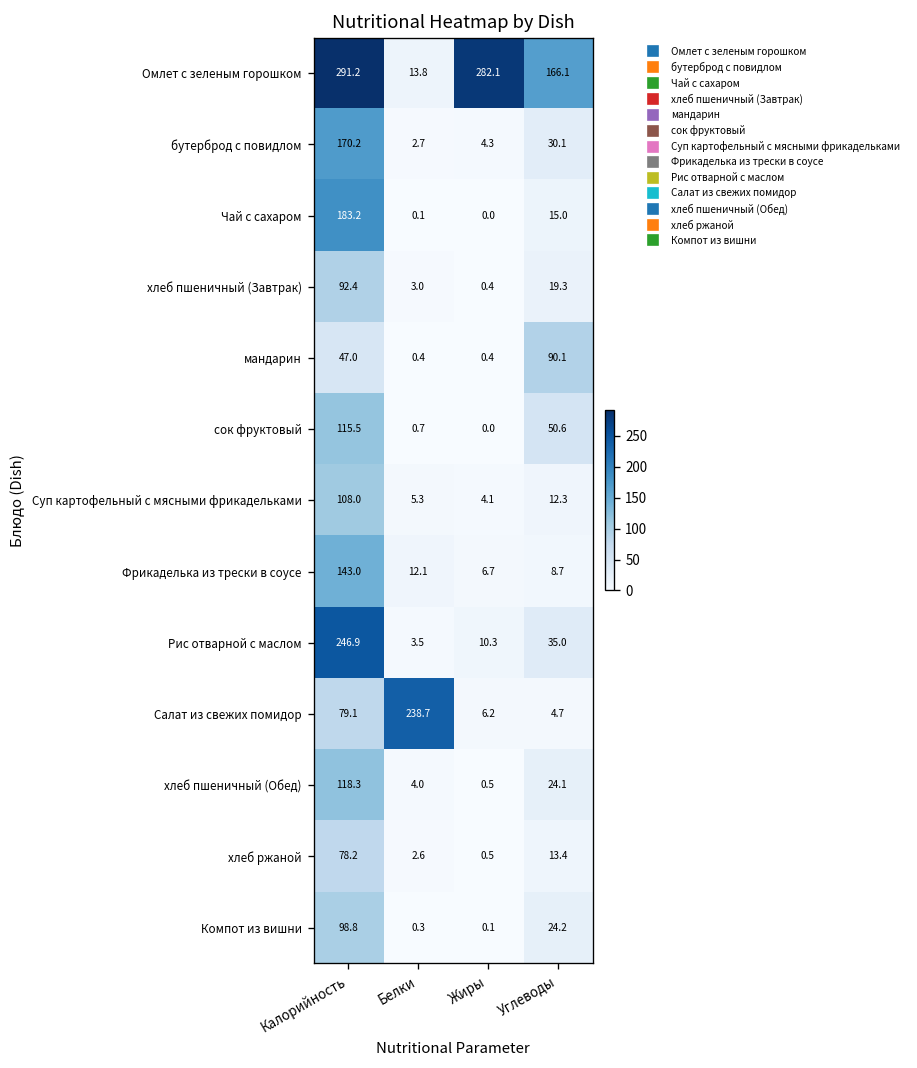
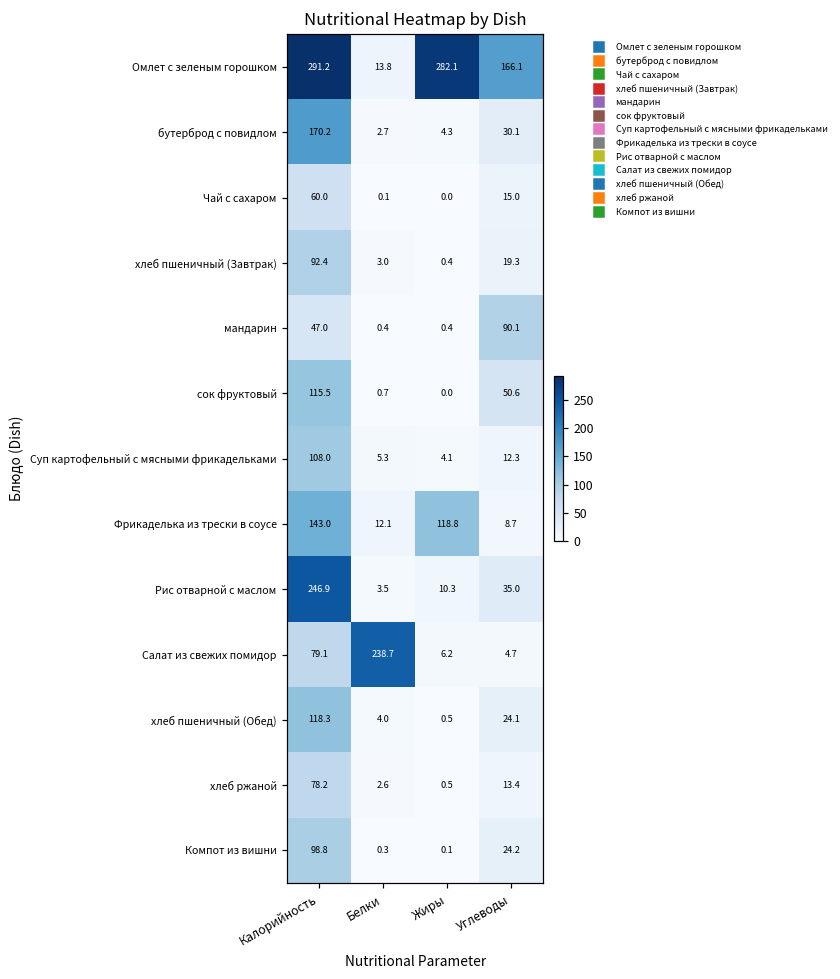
  {
    "Омлет с зеленым горошком": {
      "Калорийность": 291.2,
      "Белки": 13.8,
      "Жиры": 282.1,
      "Углеводы": 166.1
    },
    "бутерброд с повидлом": {
      "Калорийность": 170.2,
      "Белки": 2.7,
      "Жиры": 4.3,
      "Углеводы": 30.1
    },
    "Чай с сахаром": {
-     "Калорийность": 183.2,
+     "Калорийность": 60.0,
      "Белки": 0.1,
      "Жиры": 0.0,
      "Углеводы": 15.0
    },
    "хлеб пшеничный (Завтрак)": {
      "Калорийность": 92.4,
      "Белки": 3.0,
      "Жиры": 0.4,
      "Углеводы": 19.3
    },
    "мандарин": {
      "Калорийность": 47.0,
      "Белки": 0.4,
      "Жиры": 0.4,
      "Углеводы": 90.1
    },
    "сок фруктовый": {
      "Калорийность": 115.5,
      "Белки": 0.7,
      "Жиры": 0.0,
      "Углеводы": 50.6
    },
    "Суп картофельный с мясными фрикадельками": {
      "Калорийность": 108.0,
      "Белки": 5.3,
      "Жиры": 4.1,
      "Углеводы": 12.3
    },
    "Фрикаделька из трески в соусе": {
      "Калорийность": 143.0,
      "Белки": 12.1,
-     "Жиры": 6.7,
+     "Жиры": 118.8,
      "Углеводы": 8.7
    },
    "Рис отварной с маслом": {
      "Калорийность": 246.9,
      "Белки": 3.5,
      "Жиры": 10.3,
      "Углеводы": 35.0
    },
    "Салат из свежих помидор": {
      "Калорийность": 79.1,
      "Белки": 238.7,
      "Жиры": 6.2,
      "Углеводы": 4.7
    },
    "хлеб пшеничный (Обед)": {
      "Калорийность": 118.3,
      "Белки": 4.0,
      "Жиры": 0.5,
      "Углеводы": 24.1
    },
    "хлеб ржаной": {
      "Калорийность": 78.2,
      "Белки": 2.6,
      "Жиры": 0.5,
      "Углеводы": 13.4
    },
    "Компот из вишни": {
      "Калорийность": 98.8,
      "Белки": 0.3,
      "Жиры": 0.1,
      "Углеводы": 24.2
    }
  }
